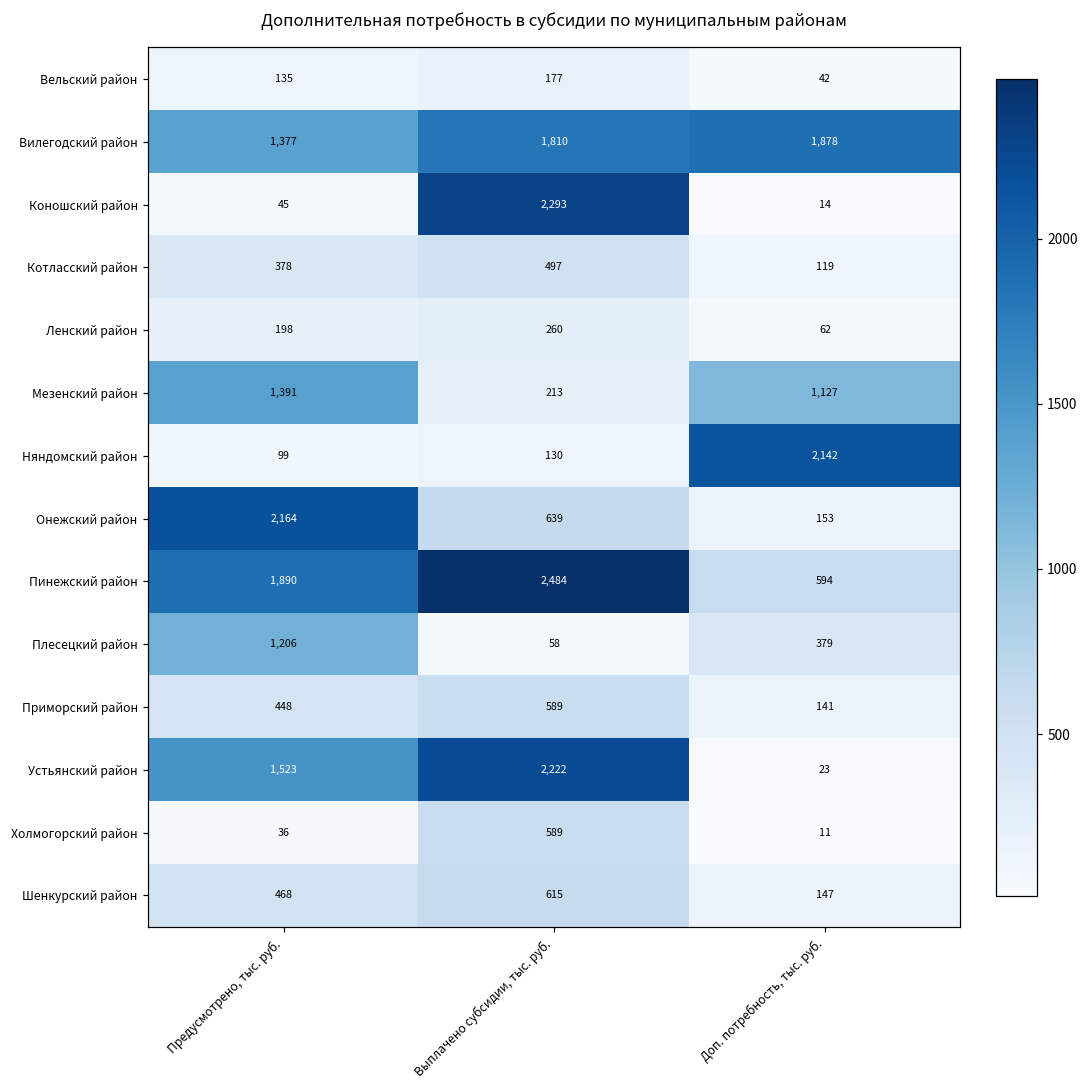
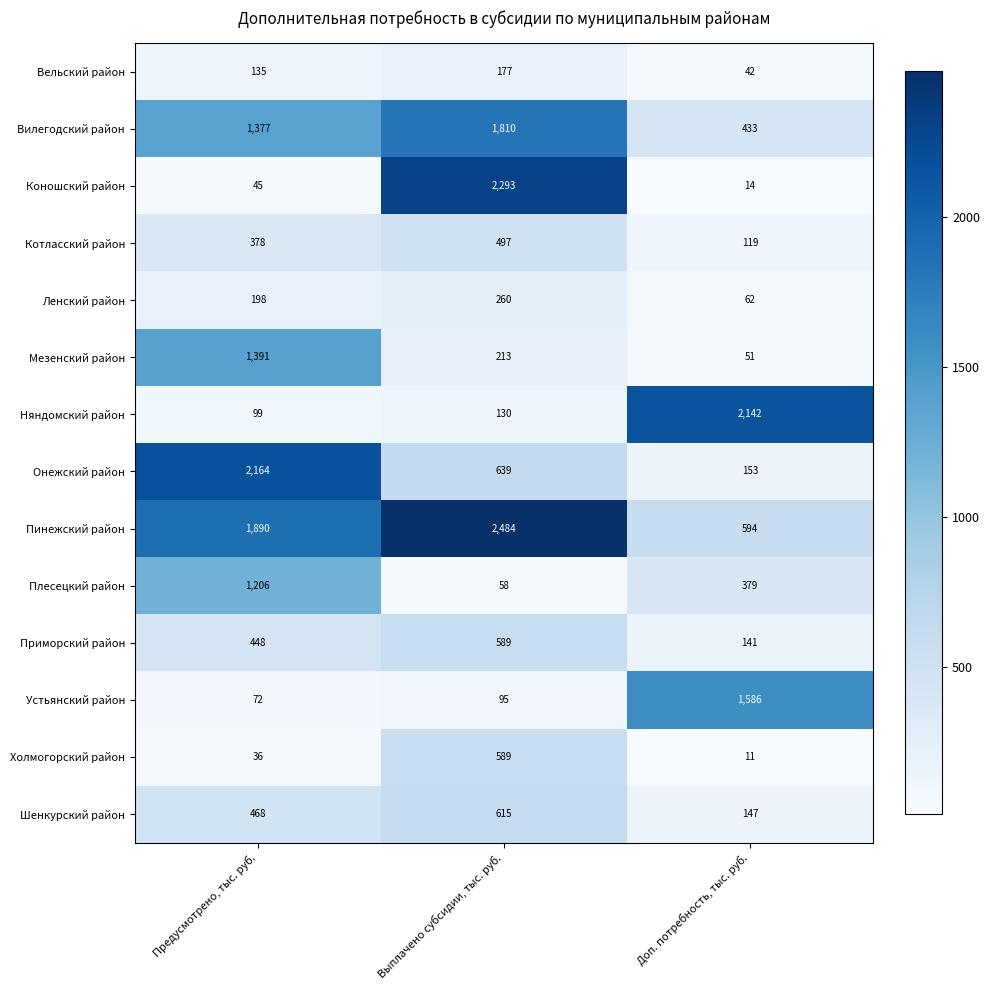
  {
    "Вельский район": {
      "Предусмотрено, тыс. руб.": "135",
      "Выплачено субсидии, тыс. руб.": "177",
      "Доп. потребность, тыс. руб.": "42"
    },
    "Вилегодский район": {
      "Предусмотрено, тыс. руб.": "1,377",
      "Выплачено субсидии, тыс. руб.": "1,810",
-     "Доп. потребность, тыс. руб.": "1,878"
+     "Доп. потребность, тыс. руб.": "433"
    },
    "Коношский район": {
      "Предусмотрено, тыс. руб.": "45",
      "Выплачено субсидии, тыс. руб.": "2,293",
      "Доп. потребность, тыс. руб.": "14"
    },
    "Котласский район": {
      "Предусмотрено, тыс. руб.": "378",
      "Выплачено субсидии, тыс. руб.": "497",
      "Доп. потребность, тыс. руб.": "119"
    },
    "Ленский район": {
      "Предусмотрено, тыс. руб.": "198",
      "Выплачено субсидии, тыс. руб.": "260",
      "Доп. потребность, тыс. руб.": "62"
    },
    "Мезенский район": {
      "Предусмотрено, тыс. руб.": "1,391",
      "Выплачено субсидии, тыс. руб.": "213",
-     "Доп. потребность, тыс. руб.": "1,127"
+     "Доп. потребность, тыс. руб.": "51"
    },
    "Няндомский район": {
      "Предусмотрено, тыс. руб.": "99",
      "Выплачено субсидии, тыс. руб.": "130",
      "Доп. потребность, тыс. руб.": "2,142"
    },
    "Онежский район": {
      "Предусмотрено, тыс. руб.": "2,164",
      "Выплачено субсидии, тыс. руб.": "639",
      "Доп. потребность, тыс. руб.": "153"
    },
    "Пинежский район": {
      "Предусмотрено, тыс. руб.": "1,890",
      "Выплачено субсидии, тыс. руб.": "2,484",
      "Доп. потребность, тыс. руб.": "594"
    },
    "Плесецкий район": {
      "Предусмотрено, тыс. руб.": "1,206",
      "Выплачено субсидии, тыс. руб.": "58",
      "Доп. потребность, тыс. руб.": "379"
    },
    "Приморский район": {
      "Предусмотрено, тыс. руб.": "448",
      "Выплачено субсидии, тыс. руб.": "589",
      "Доп. потребность, тыс. руб.": "141"
    },
    "Устьянский район": {
-     "Предусмотрено, тыс. руб.": "1,523",
-     "Выплачено субсидии, тыс. руб.": "2,222",
-     "Доп. потребность, тыс. руб.": "23"
+     "Предусмотрено, тыс. руб.": "72",
+     "Выплачено субсидии, тыс. руб.": "95",
+     "Доп. потребность, тыс. руб.": "1,586"
    },
    "Холмогорский район": {
      "Предусмотрено, тыс. руб.": "36",
      "Выплачено субсидии, тыс. руб.": "589",
      "Доп. потребность, тыс. руб.": "11"
    },
    "Шенкурский район": {
      "Предусмотрено, тыс. руб.": "468",
      "Выплачено субсидии, тыс. руб.": "615",
      "Доп. потребность, тыс. руб.": "147"
    }
  }
